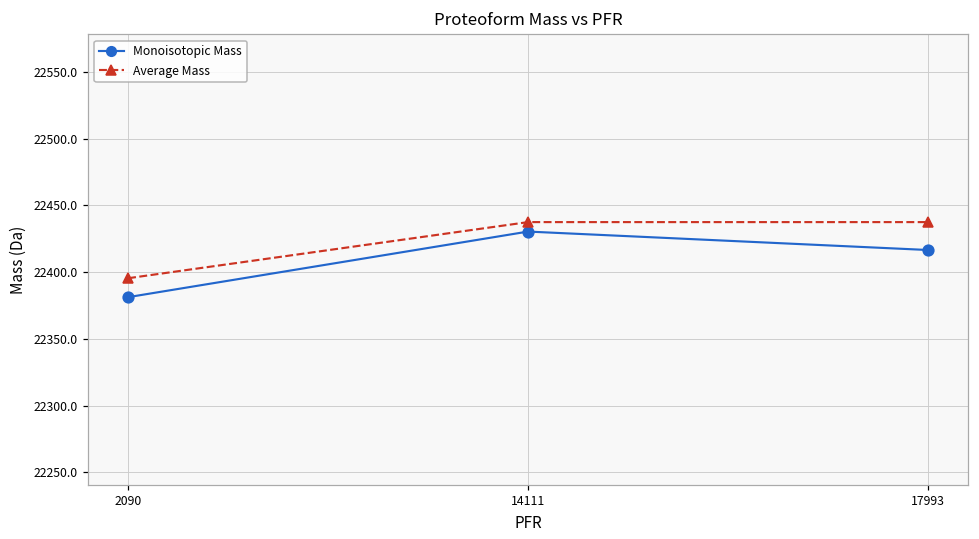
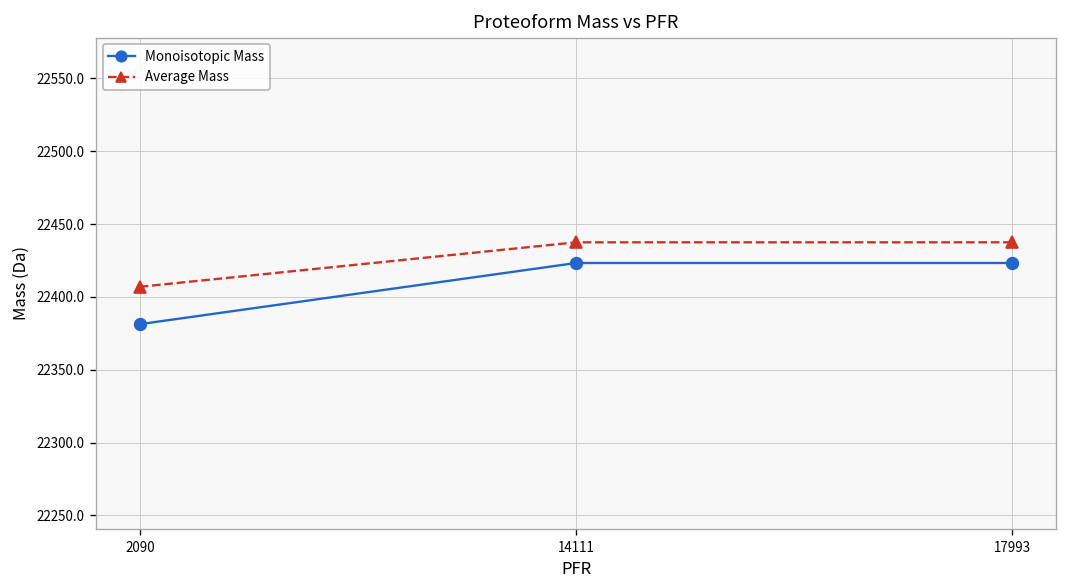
  {
    "Monoisotopic Mass": {
      "2090": 22381,
-     "14111": 22430,
-     "17993": 22417
+     "14111": 22423,
+     "17993": 22423
    },
    "Average Mass": {
-     "2090": 22395,
+     "2090": 22407,
      "14111": 22437,
      "17993": 22437
    }
  }
